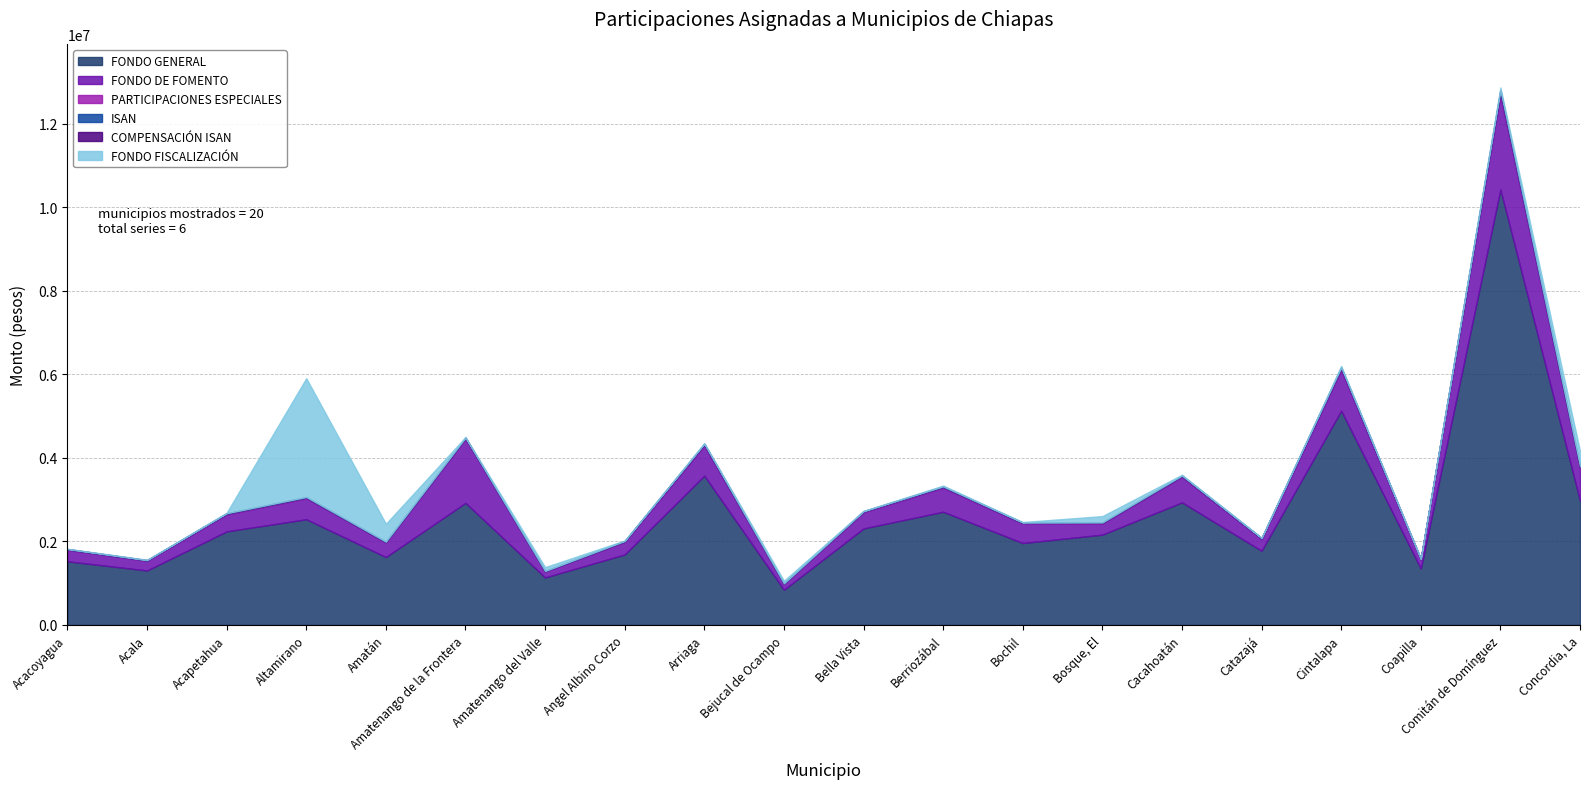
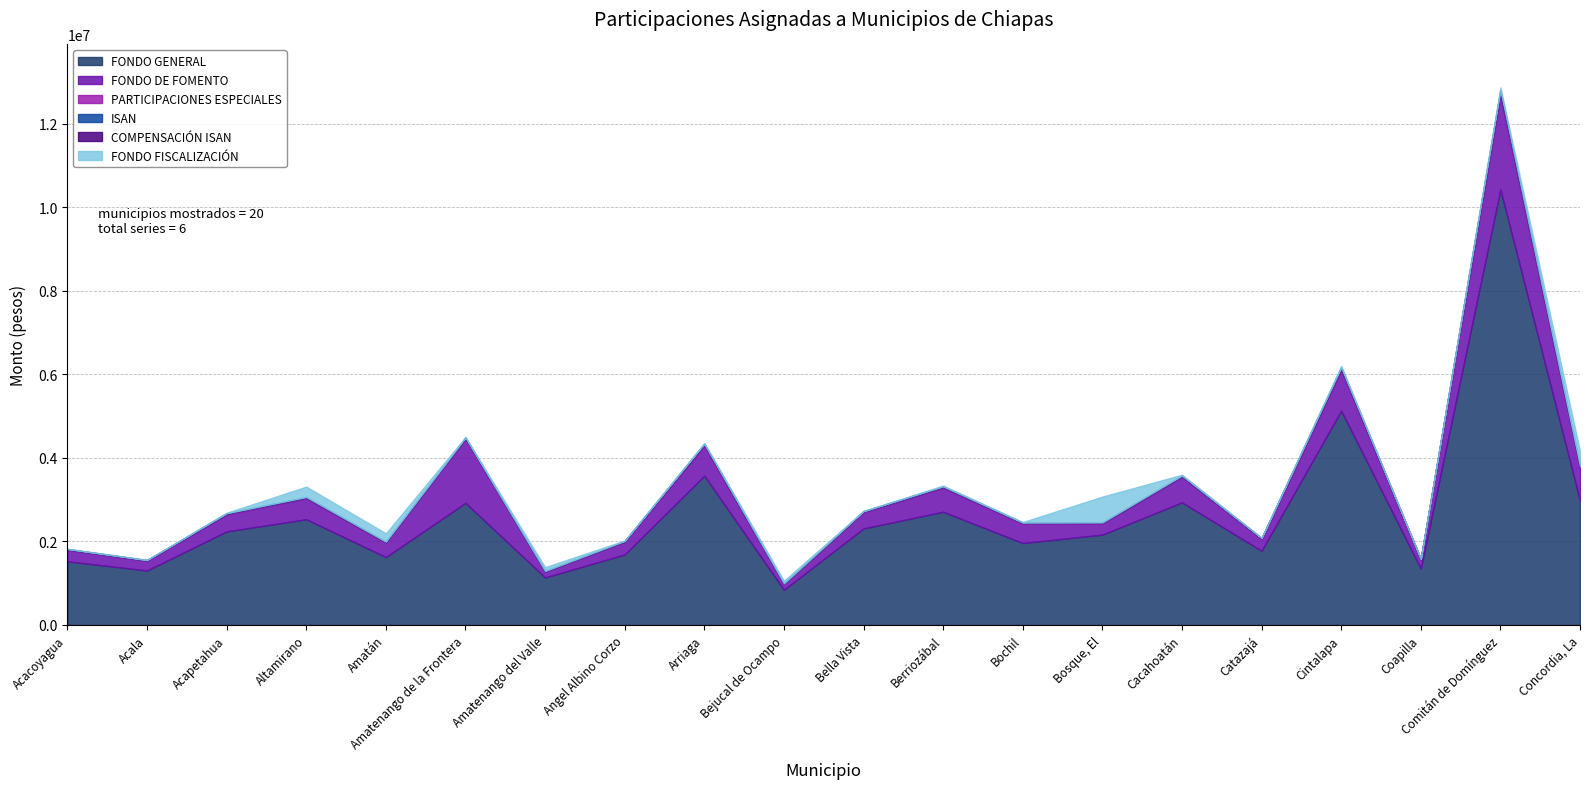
  {
    "FONDO FISCALIZACIÓN": {
-     "Altamirano": 2800000,
-     "Amatán": 400000,
+     "Altamirano": 300000,
+     "Amatán": 200000,
      "Amatenango del Valle": 100000,
      "Bejucal de Ocampo": 100000,
-     "Bosque, El": 200000,
+     "Bosque, El": 600000,
      "Comitán de Domínguez": 100000,
      "Concordia, La": 400000
    }
  }
